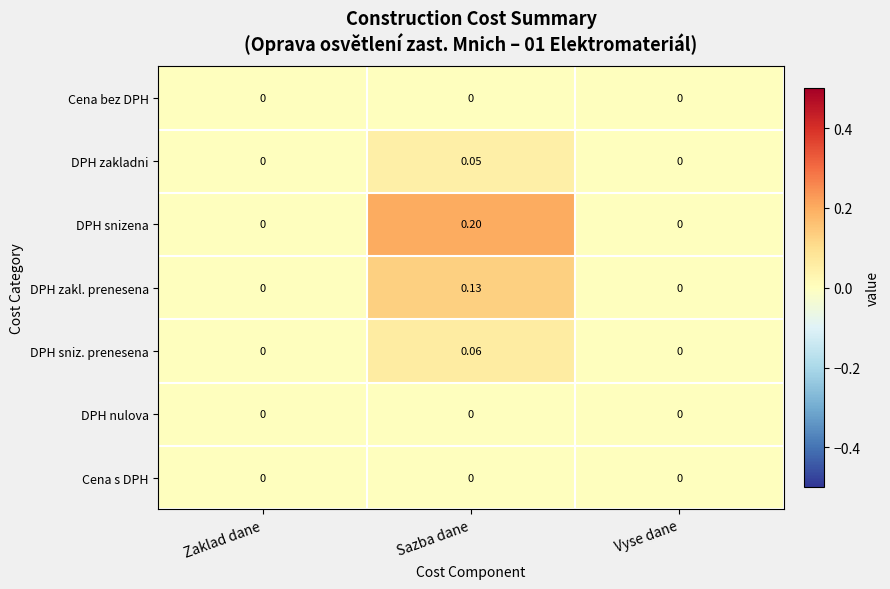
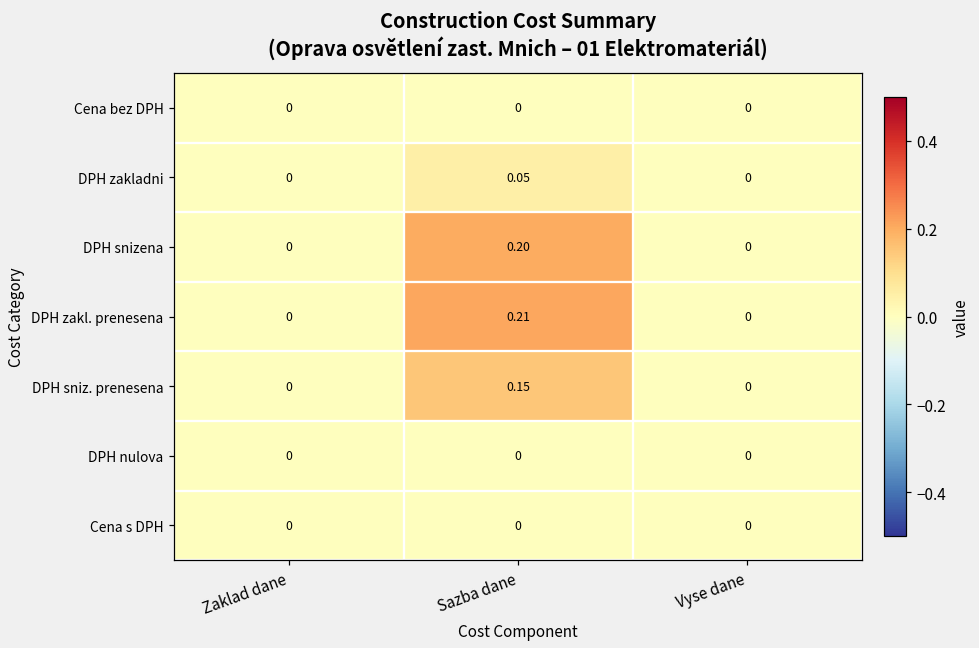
  {
    "Cena bez DPH": {
      "Zaklad dane": 0,
      "Sazba dane": 0,
      "Vyse dane": 0
    },
    "DPH zakladni": {
      "Zaklad dane": 0,
      "Sazba dane": 0.05,
      "Vyse dane": 0
    },
    "DPH snizena": {
      "Zaklad dane": 0,
      "Sazba dane": 0.20,
      "Vyse dane": 0
    },
    "DPH zakl. prenesena": {
      "Zaklad dane": 0,
-     "Sazba dane": 0.13,
+     "Sazba dane": 0.21,
      "Vyse dane": 0
    },
    "DPH sniz. prenesena": {
      "Zaklad dane": 0,
-     "Sazba dane": 0.06,
+     "Sazba dane": 0.15,
      "Vyse dane": 0
    },
    "DPH nulova": {
      "Zaklad dane": 0,
      "Sazba dane": 0,
      "Vyse dane": 0
    },
    "Cena s DPH": {
      "Zaklad dane": 0,
      "Sazba dane": 0,
      "Vyse dane": 0
    }
  }
